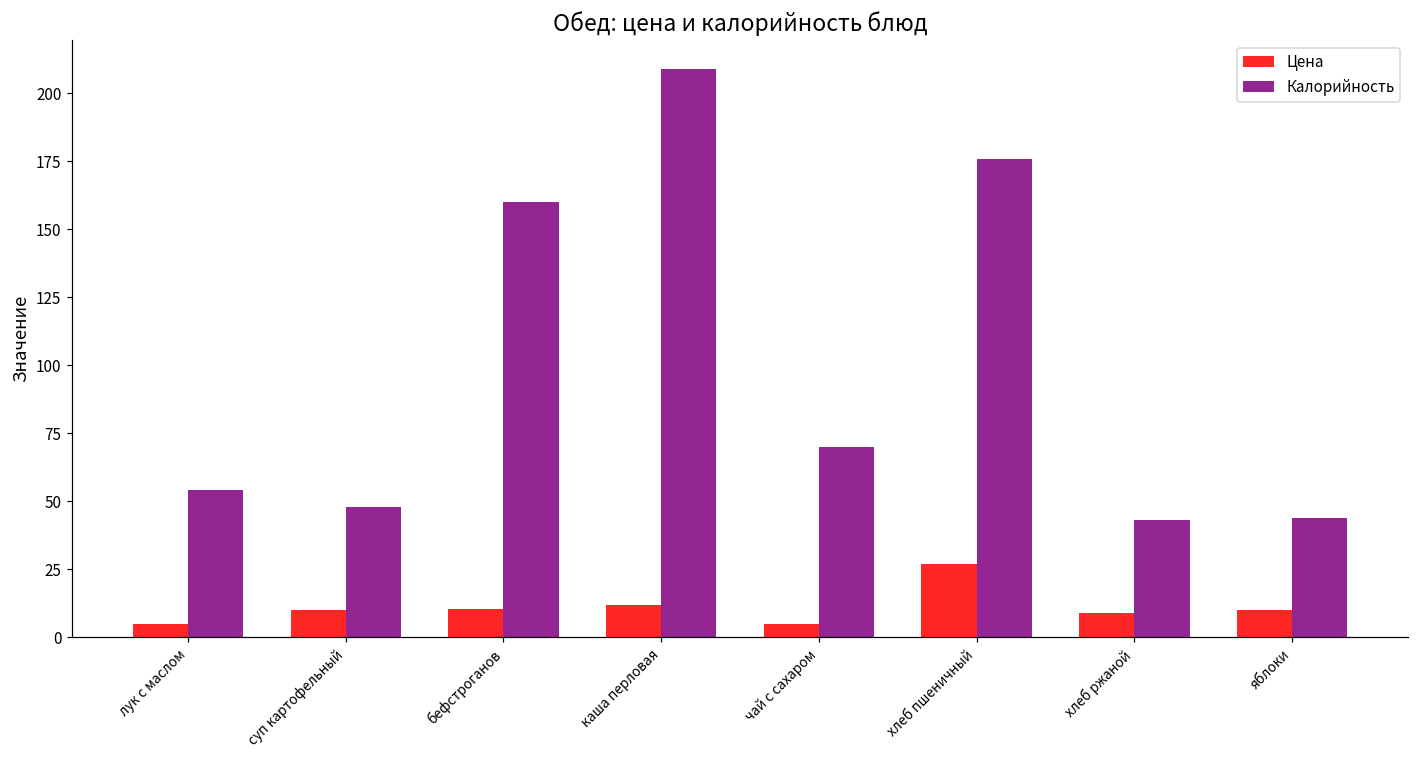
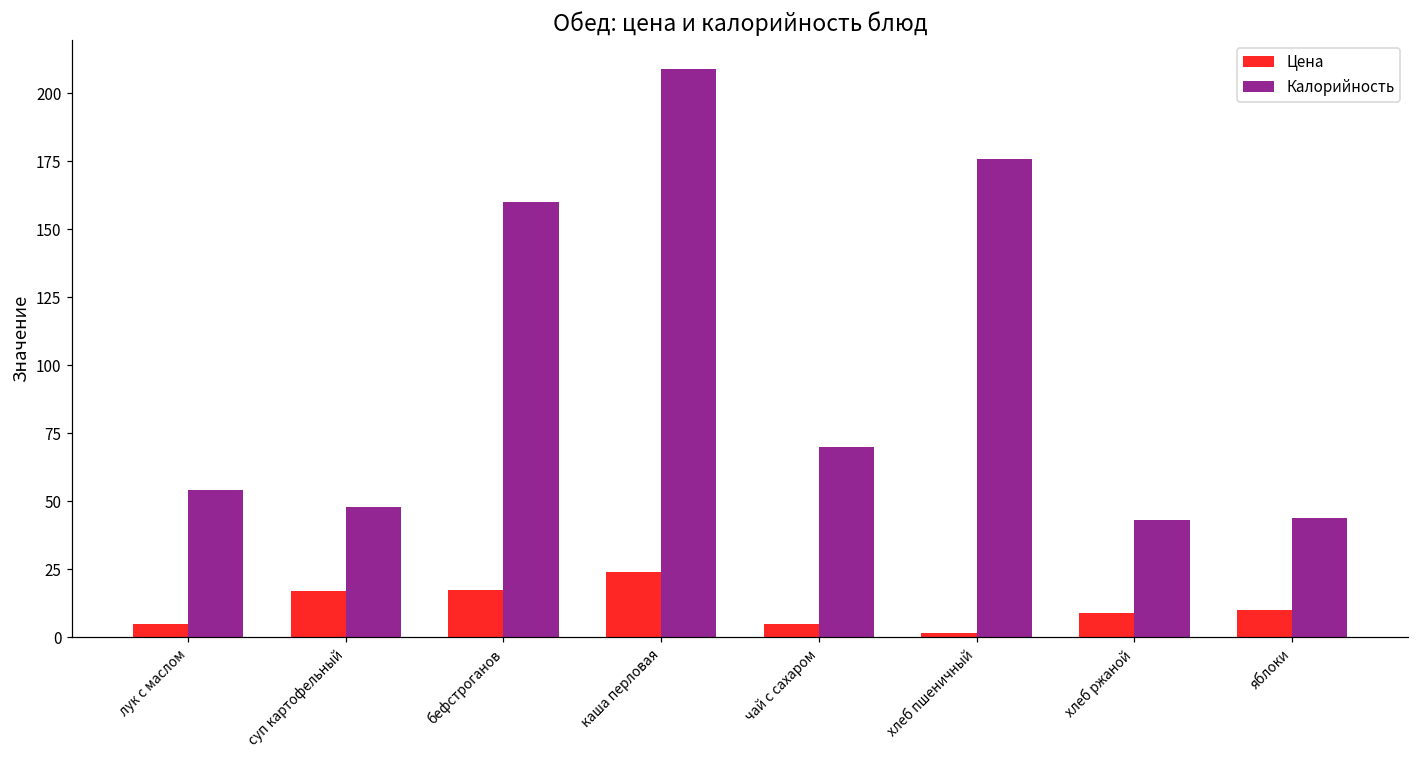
  {
    "Цена": {
      "лук с маслом": 5,
-     "суп картофельный": 10,
-     "бефстроганов": 10,
-     "каша перловая": 12,
+     "суп картофельный": 17,
+     "бефстроганов": 17,
+     "каша перловая": 24,
      "чай с сахаром": 5,
-     "хлеб пшеничный": 27,
+     "хлеб пшеничный": 2,
      "хлеб ржаной": 9,
      "яблоки": 10
    },
    "Калорийность": {
      "лук с маслом": 54,
      "суп картофельный": 48,
      "бефстроганов": 160,
      "каша перловая": 209,
      "чай с сахаром": 70,
      "хлеб пшеничный": 176,
      "хлеб ржаной": 43,
      "яблоки": 44
    }
  }
